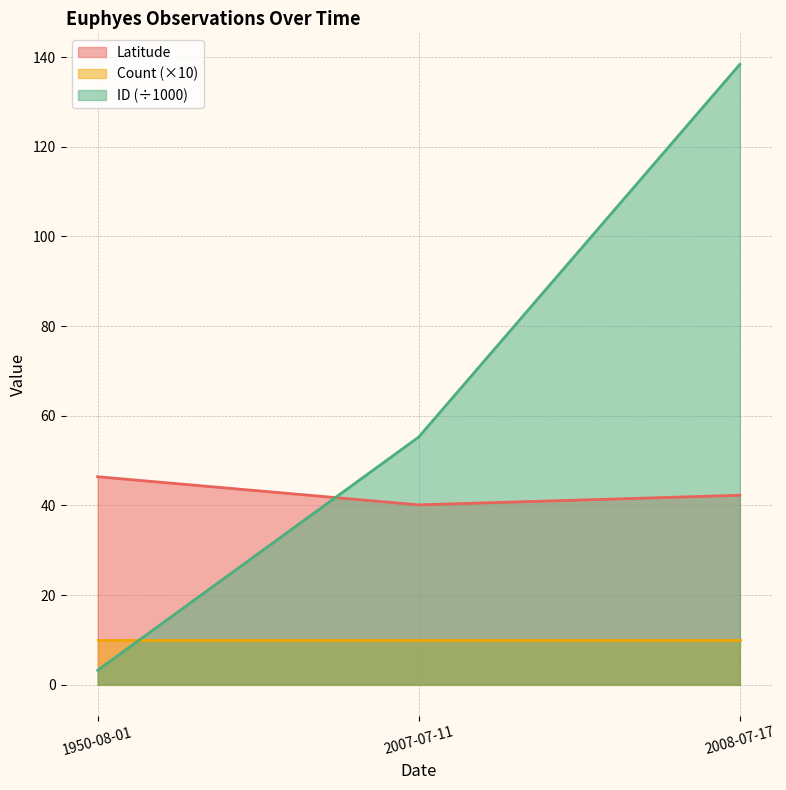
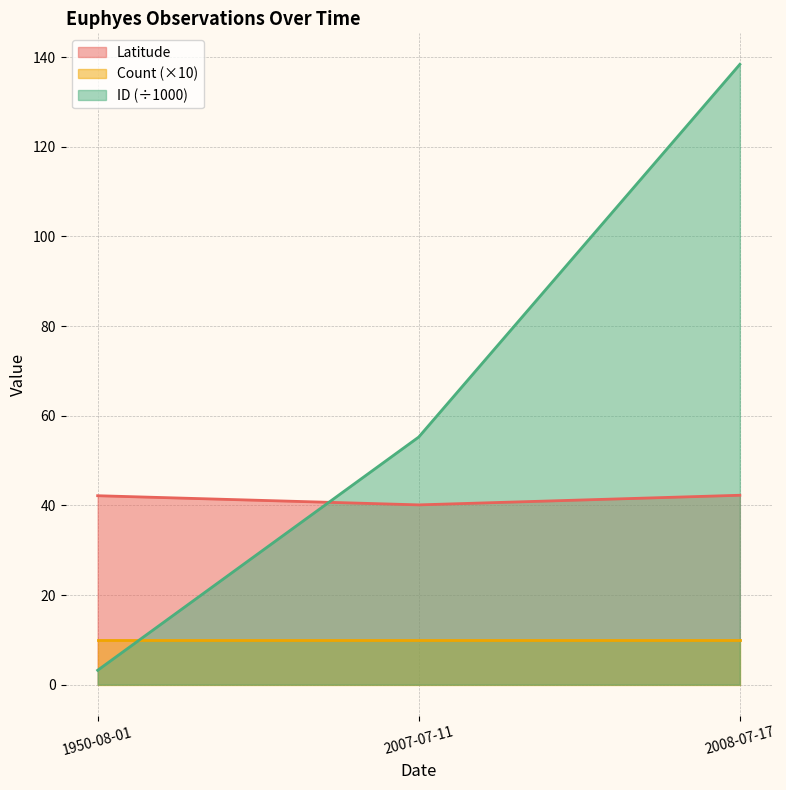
  {
    "Latitude": {
-     "1950-08-01": 46,
+     "1950-08-01": 42,
      "2007-07-11": 40,
      "2008-07-17": 42
    },
    "Count (×10)": {
      "1950-08-01": 10,
      "2007-07-11": 10,
      "2008-07-17": 10
    },
    "ID (÷1000)": {
      "1950-08-01": 3,
      "2007-07-11": 55,
      "2008-07-17": 138
    }
  }
